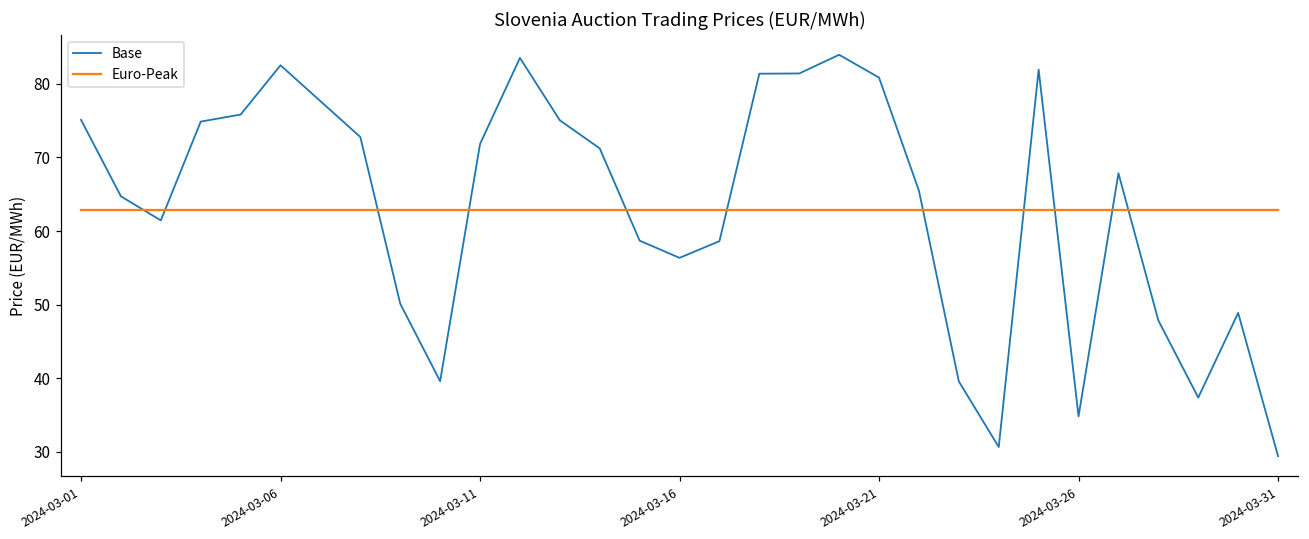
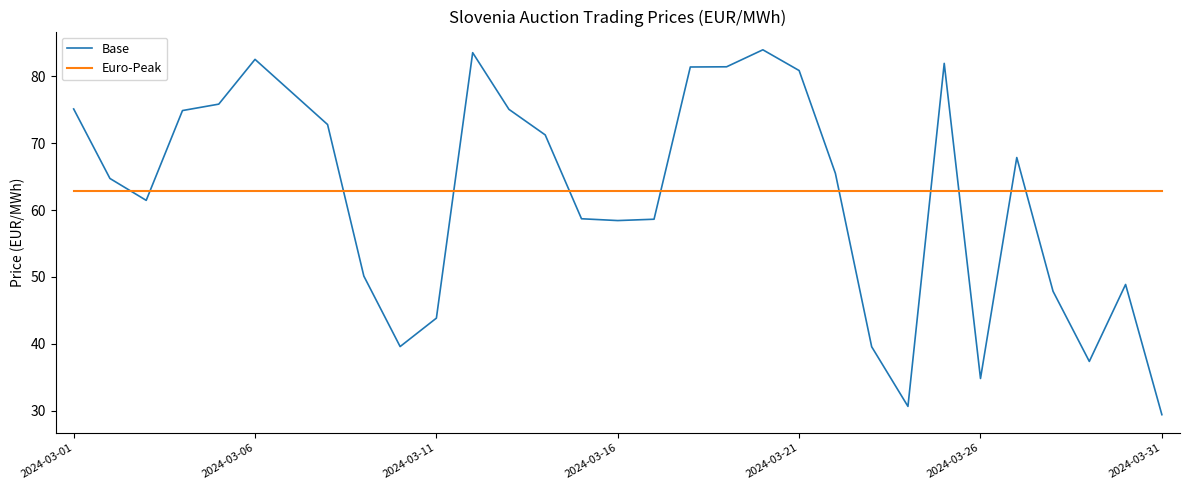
  {
    "Base": {
      "2024-03-01": 75,
      "2024-03-06": 83,
-     "2024-03-11": 72,
-     "2024-03-16": 56,
+     "2024-03-11": 44,
+     "2024-03-16": 58,
      "2024-03-21": 81,
      "2024-03-26": 35,
      "2024-03-31": 29
    },
    "Euro-Peak": {
      "2024-03-01": 63,
      "2024-03-06": 63,
      "2024-03-11": 63,
      "2024-03-16": 63,
      "2024-03-21": 63,
      "2024-03-26": 63,
      "2024-03-31": 63
    }
  }
